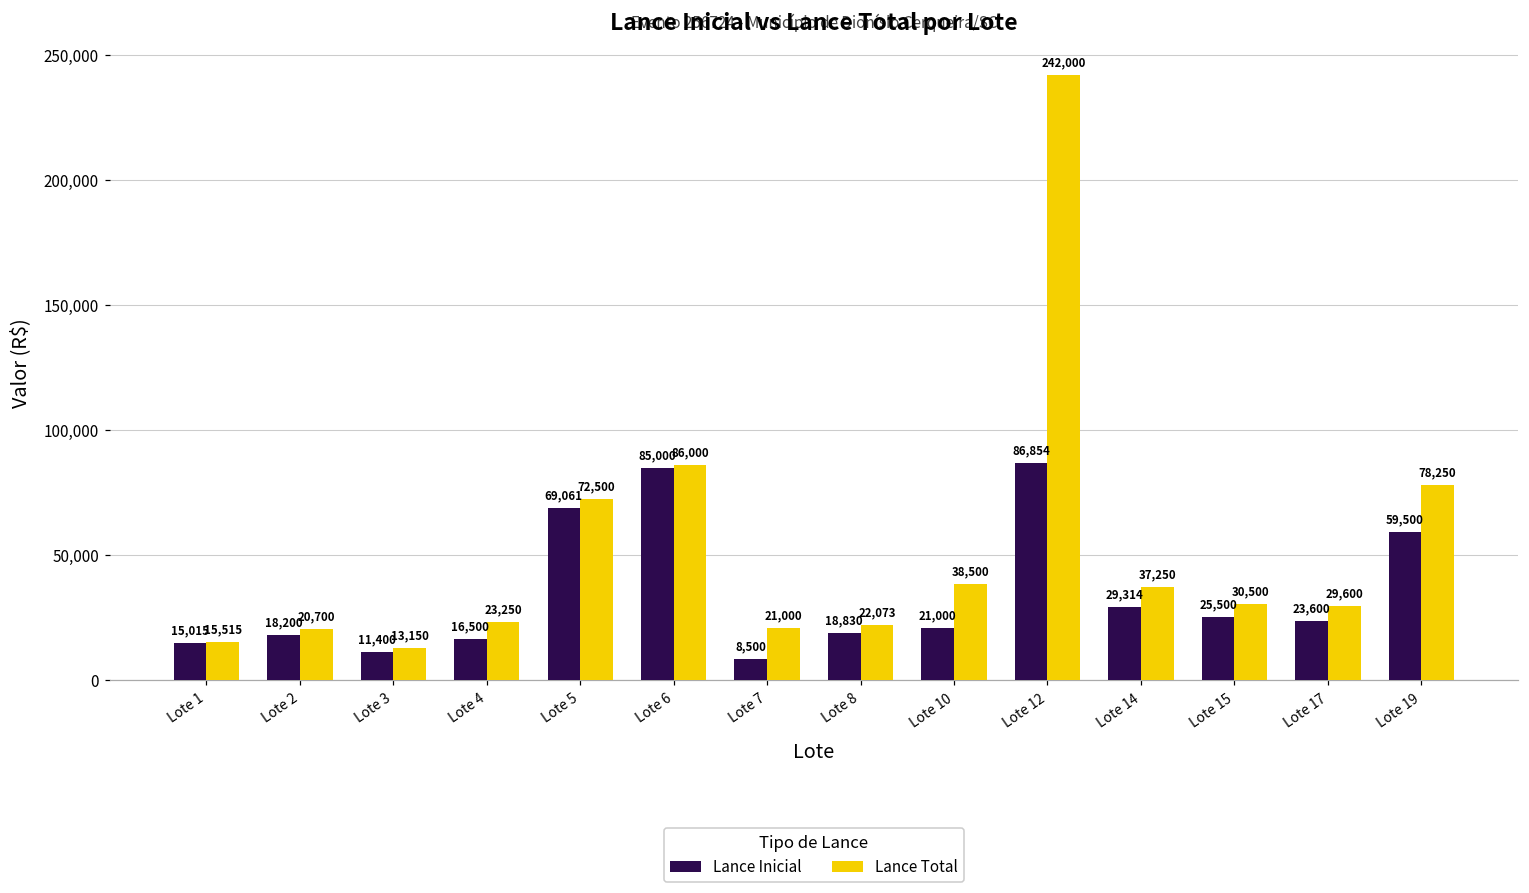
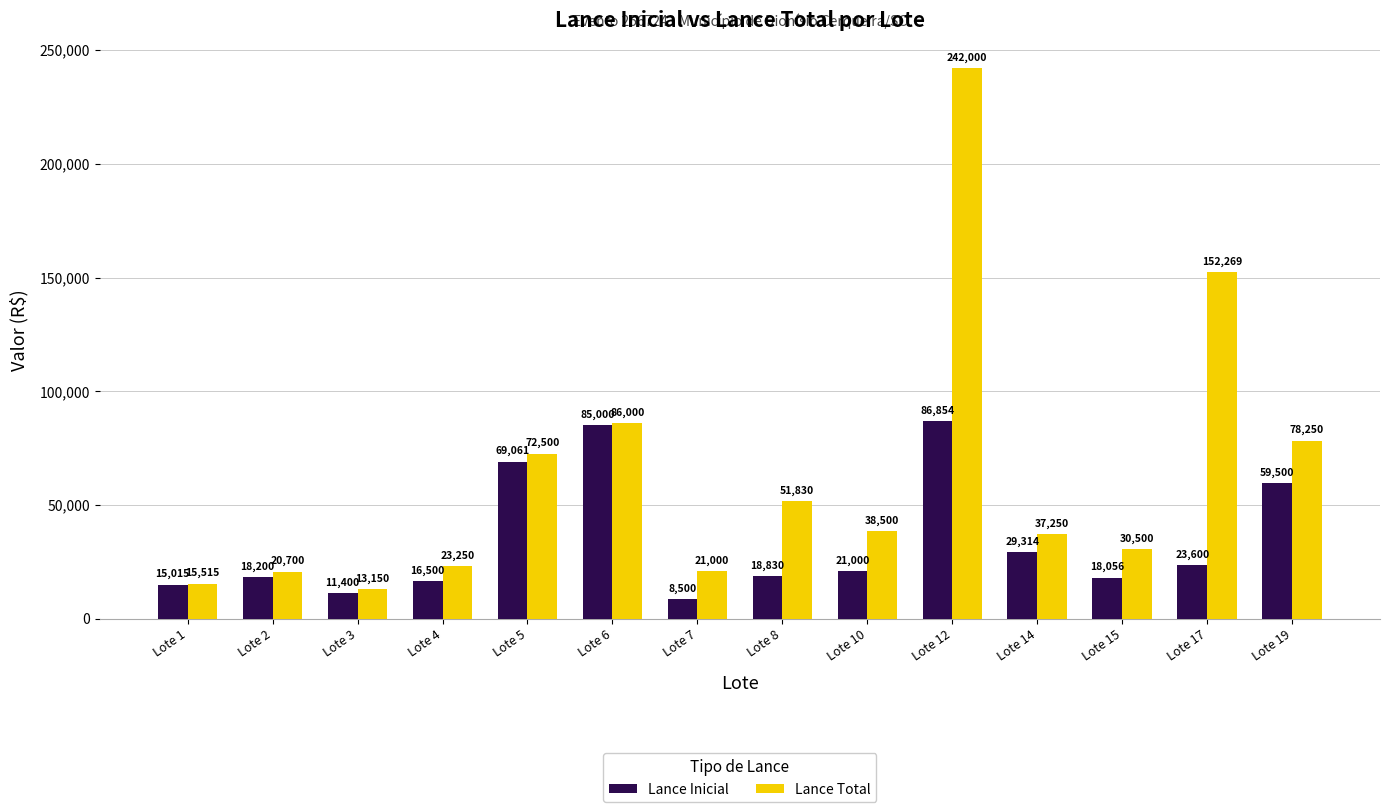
  {
    "Lance Inicial": {
      "Lote 1": "15,015",
      "Lote 2": "18,200",
      "Lote 3": "11,400",
      "Lote 4": "16,500",
      "Lote 5": "69,061",
      "Lote 6": "85,000",
      "Lote 7": "8,500",
      "Lote 8": "18,830",
      "Lote 10": "21,000",
      "Lote 12": "86,854",
      "Lote 14": "29,314",
-     "Lote 15": "25,500",
+     "Lote 15": "18,056",
      "Lote 17": "23,600",
      "Lote 19": "59,500"
    },
    "Lance Total": {
      "Lote 1": "15,515",
      "Lote 2": "20,700",
      "Lote 3": "13,150",
      "Lote 4": "23,250",
      "Lote 5": "72,500",
      "Lote 6": "86,000",
      "Lote 7": "21,000",
-     "Lote 8": "22,073",
+     "Lote 8": "51,830",
      "Lote 10": "38,500",
      "Lote 12": "242,000",
      "Lote 14": "37,250",
      "Lote 15": "30,500",
-     "Lote 17": "29,600",
+     "Lote 17": "152,269",
      "Lote 19": "78,250"
    }
  }
